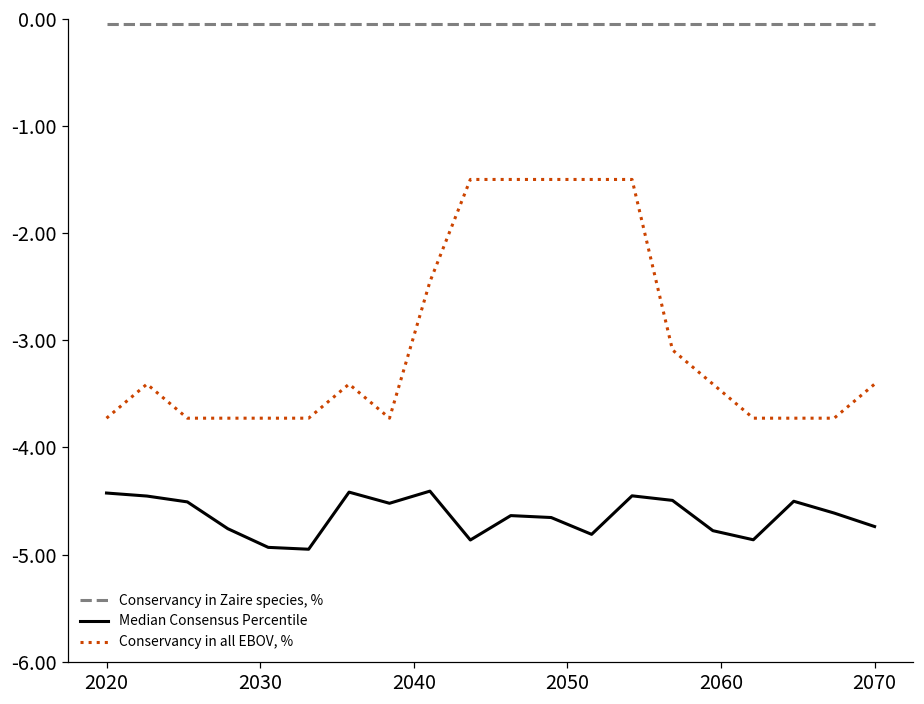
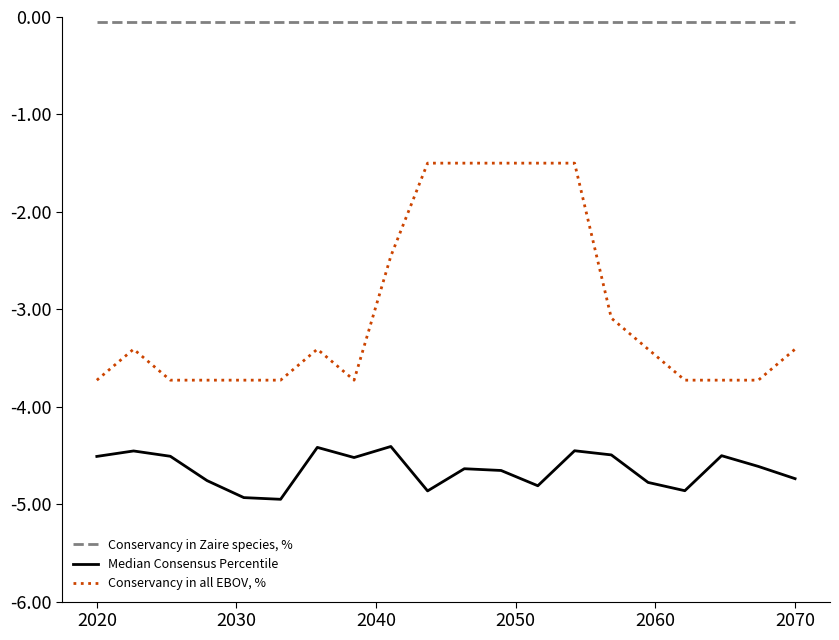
  {
    "Conservancy in Zaire species, %": {
      "2020": -0.1,
      "2070": -0.1
    },
    "Median Consensus Percentile": {
-     "2020": -4.4,
+     "2020": -4.5,
      "2070": -4.7
    },
    "Conservancy in all EBOV, %": {
      "2020": -3.7,
      "2070": -3.4
    }
  }
